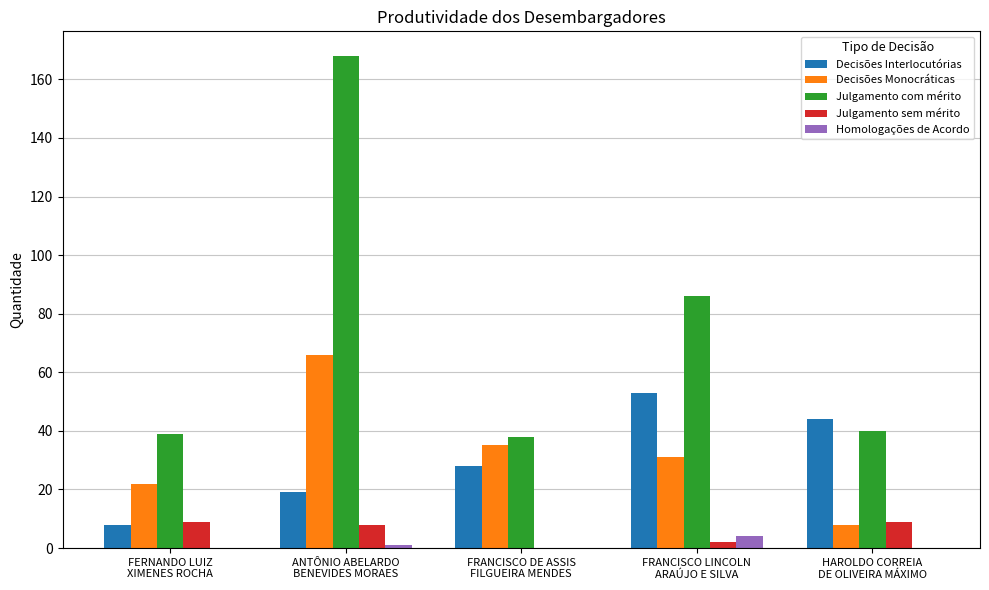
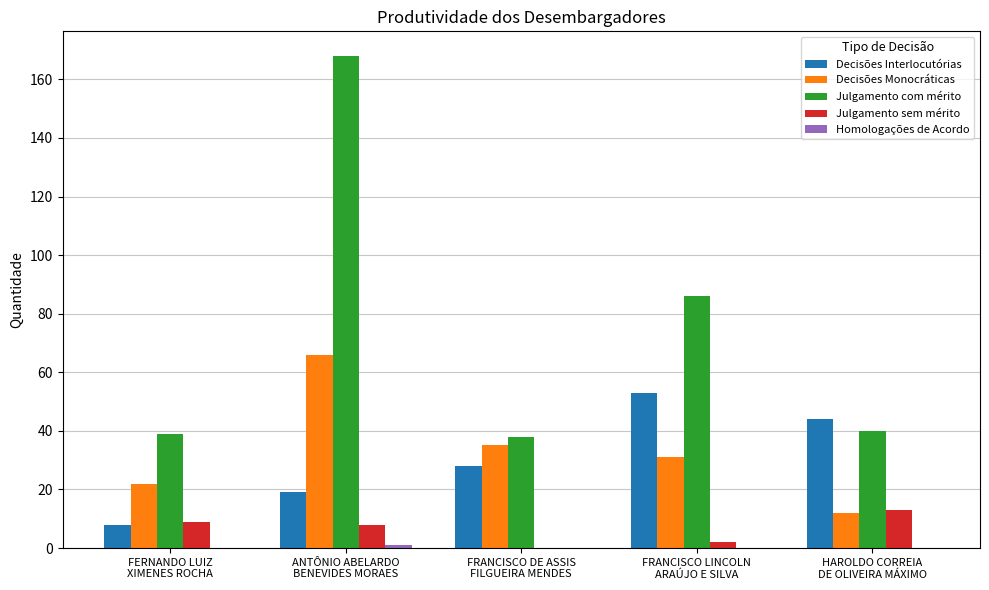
  {
    "Decisões Interlocutórias": {
      "FERNANDO LUIZ XIMENES ROCHA": 8,
      "ANTÔNIO ABELARDO BENEVIDES MORAES": 19,
      "FRANCISCO DE ASSIS FILGUEIRA MENDES": 28,
      "FRANCISCO LINCOLN ARAÚJO E SILVA": 53,
      "HAROLDO CORREIA DE OLIVEIRA MÁXIMO": 44
    },
    "Decisões Monocráticas": {
      "FERNANDO LUIZ XIMENES ROCHA": 22,
      "ANTÔNIO ABELARDO BENEVIDES MORAES": 66,
      "FRANCISCO DE ASSIS FILGUEIRA MENDES": 35,
      "FRANCISCO LINCOLN ARAÚJO E SILVA": 31,
-     "HAROLDO CORREIA DE OLIVEIRA MÁXIMO": 8
+     "HAROLDO CORREIA DE OLIVEIRA MÁXIMO": 12
    },
    "Julgamento com mérito": {
      "FERNANDO LUIZ XIMENES ROCHA": 39,
      "ANTÔNIO ABELARDO BENEVIDES MORAES": 168,
      "FRANCISCO DE ASSIS FILGUEIRA MENDES": 38,
      "FRANCISCO LINCOLN ARAÚJO E SILVA": 86,
      "HAROLDO CORREIA DE OLIVEIRA MÁXIMO": 40
    },
    "Julgamento sem mérito": {
      "FERNANDO LUIZ XIMENES ROCHA": 9,
      "ANTÔNIO ABELARDO BENEVIDES MORAES": 8,
      "FRANCISCO DE ASSIS FILGUEIRA MENDES": 0,
      "FRANCISCO LINCOLN ARAÚJO E SILVA": 2,
-     "HAROLDO CORREIA DE OLIVEIRA MÁXIMO": 9
+     "HAROLDO CORREIA DE OLIVEIRA MÁXIMO": 13
    },
    "Homologações de Acordo": {
      "FERNANDO LUIZ XIMENES ROCHA": 0,
      "ANTÔNIO ABELARDO BENEVIDES MORAES": 1,
      "FRANCISCO DE ASSIS FILGUEIRA MENDES": 0,
-     "FRANCISCO LINCOLN ARAÚJO E SILVA": 4,
+     "FRANCISCO LINCOLN ARAÚJO E SILVA": 0,
      "HAROLDO CORREIA DE OLIVEIRA MÁXIMO": 0
    }
  }
